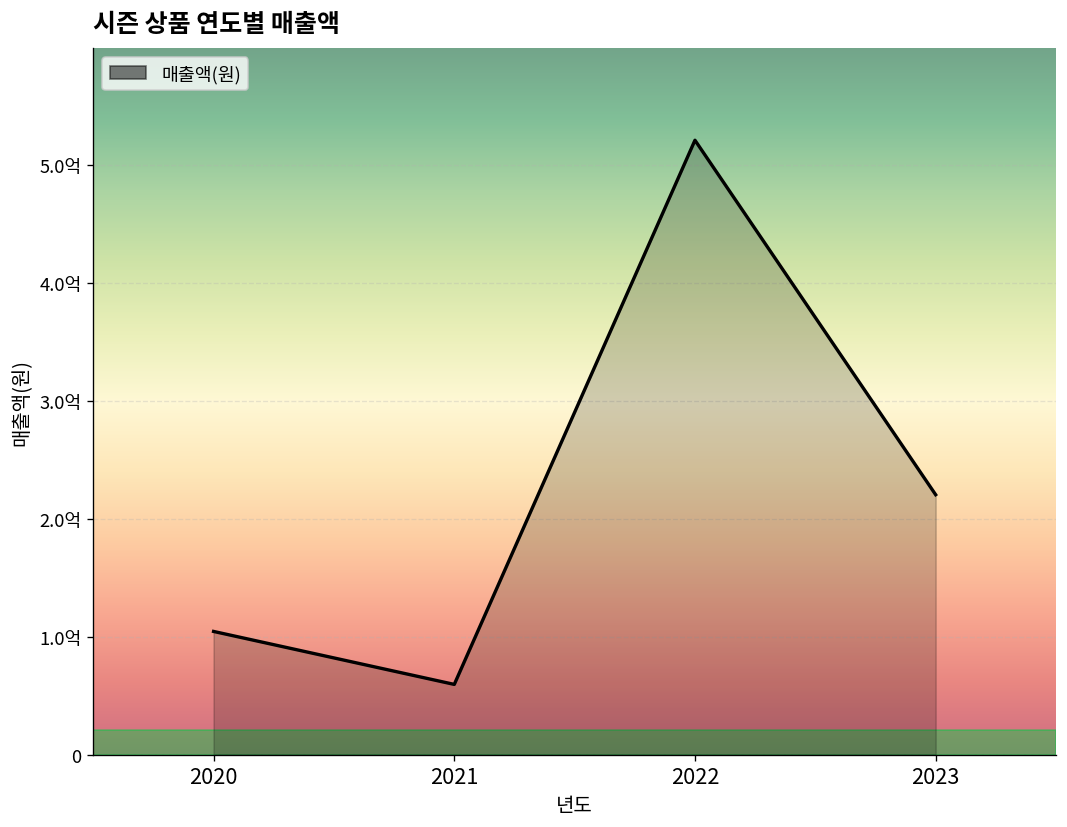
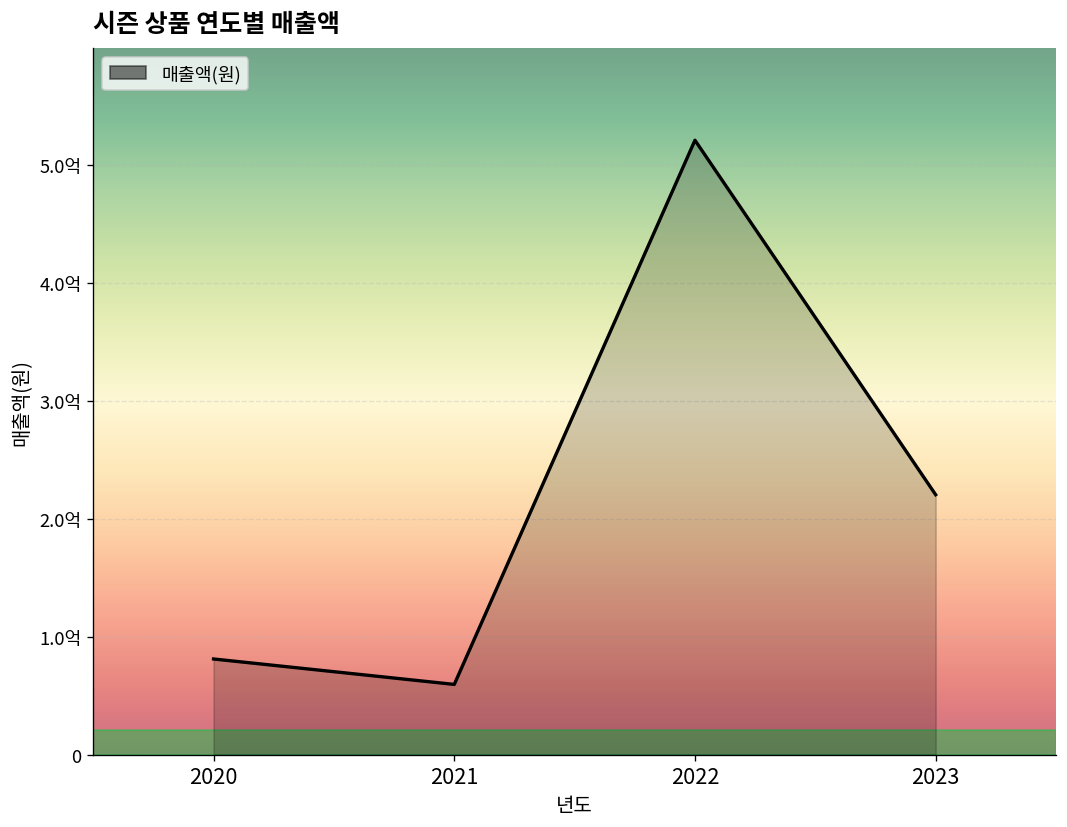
  {
-   "2020": "1.0억",
+   "2020": "0.8억",
    "2021": "0.6억",
    "2022": "5.2억",
    "2023": "2.2억"
  }
